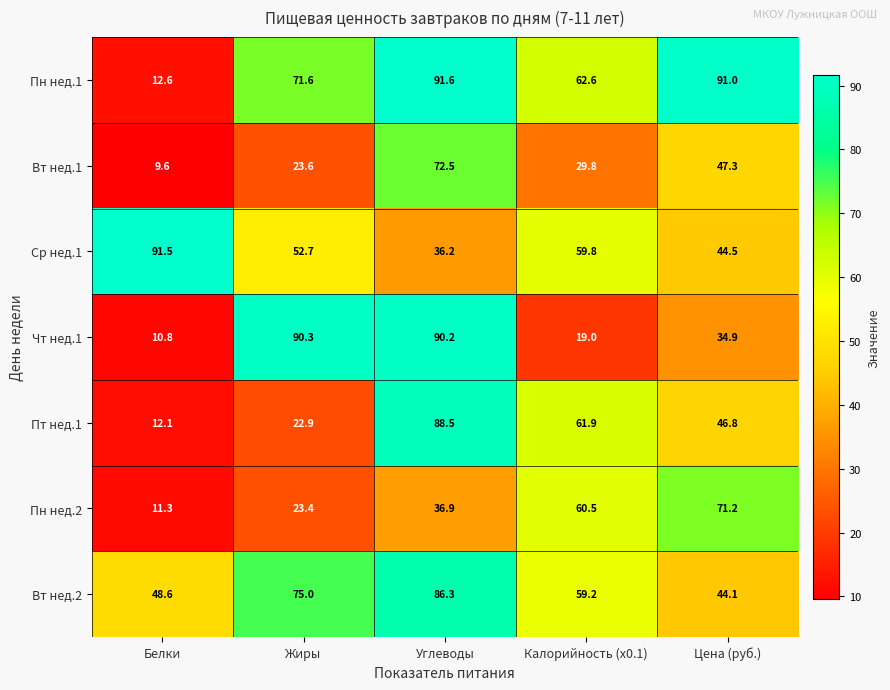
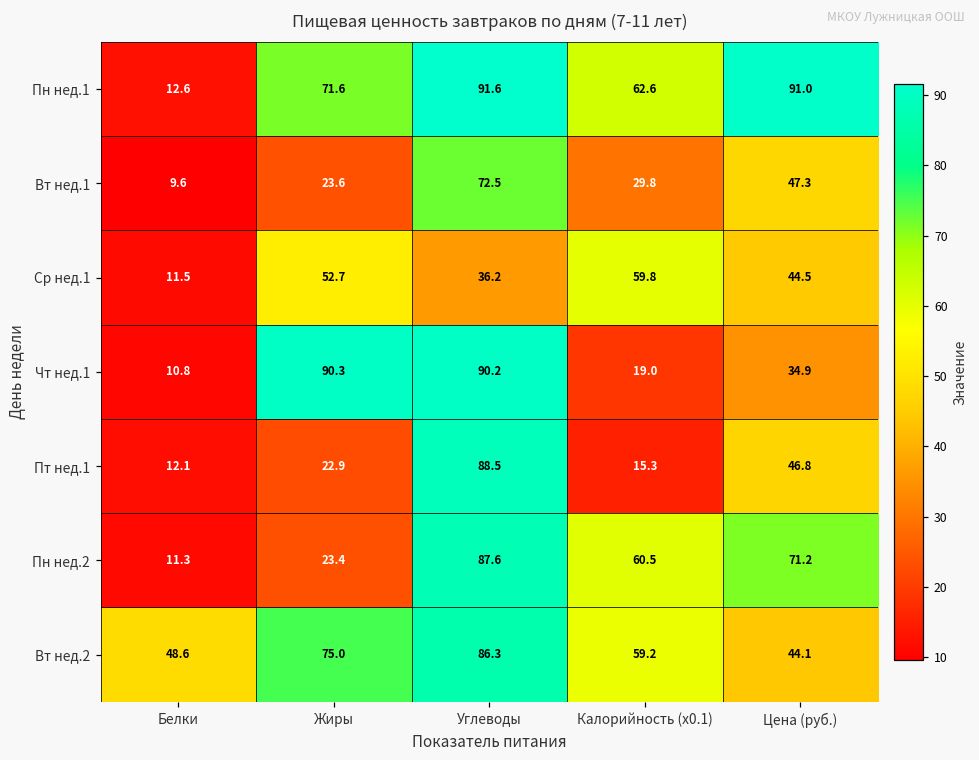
  {
    "Пн нед.1": {
      "Белки": 12.6,
      "Жиры": 71.6,
      "Углеводы": 91.6,
      "Калорийность (x0.1)": 62.6,
      "Цена (руб.)": 91.0
    },
    "Вт нед.1": {
      "Белки": 9.6,
      "Жиры": 23.6,
      "Углеводы": 72.5,
      "Калорийность (x0.1)": 29.8,
      "Цена (руб.)": 47.3
    },
    "Ср нед.1": {
-     "Белки": 91.5,
+     "Белки": 11.5,
      "Жиры": 52.7,
      "Углеводы": 36.2,
      "Калорийность (x0.1)": 59.8,
      "Цена (руб.)": 44.5
    },
    "Чт нед.1": {
      "Белки": 10.8,
      "Жиры": 90.3,
      "Углеводы": 90.2,
      "Калорийность (x0.1)": 19.0,
      "Цена (руб.)": 34.9
    },
    "Пт нед.1": {
      "Белки": 12.1,
      "Жиры": 22.9,
      "Углеводы": 88.5,
-     "Калорийность (x0.1)": 61.9,
+     "Калорийность (x0.1)": 15.3,
      "Цена (руб.)": 46.8
    },
    "Пн нед.2": {
      "Белки": 11.3,
      "Жиры": 23.4,
-     "Углеводы": 36.9,
+     "Углеводы": 87.6,
      "Калорийность (x0.1)": 60.5,
      "Цена (руб.)": 71.2
    },
    "Вт нед.2": {
      "Белки": 48.6,
      "Жиры": 75.0,
      "Углеводы": 86.3,
      "Калорийность (x0.1)": 59.2,
      "Цена (руб.)": 44.1
    }
  }
